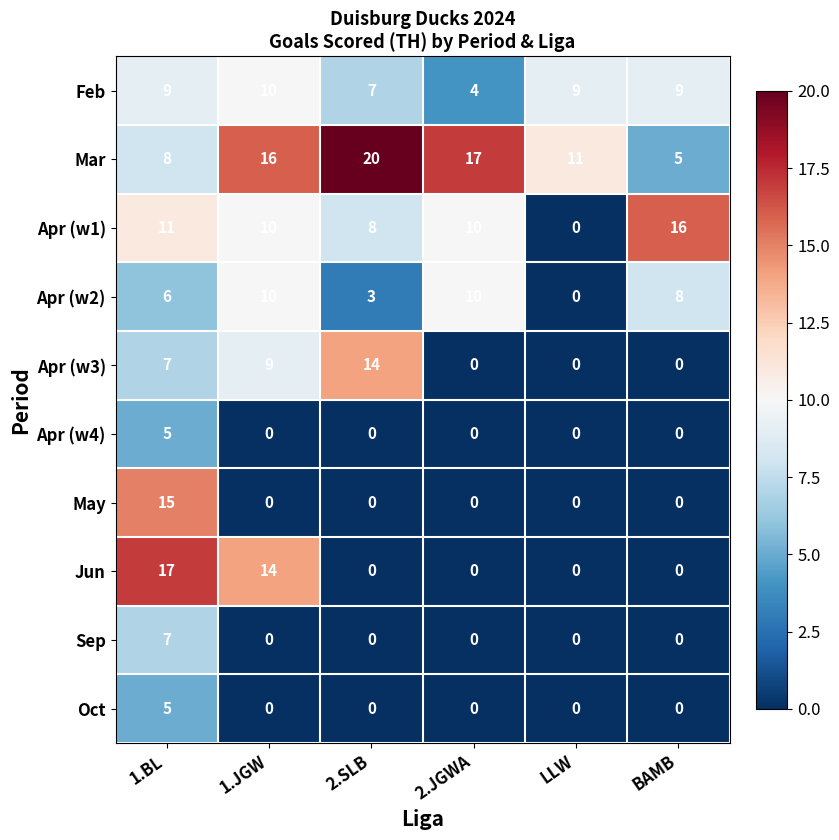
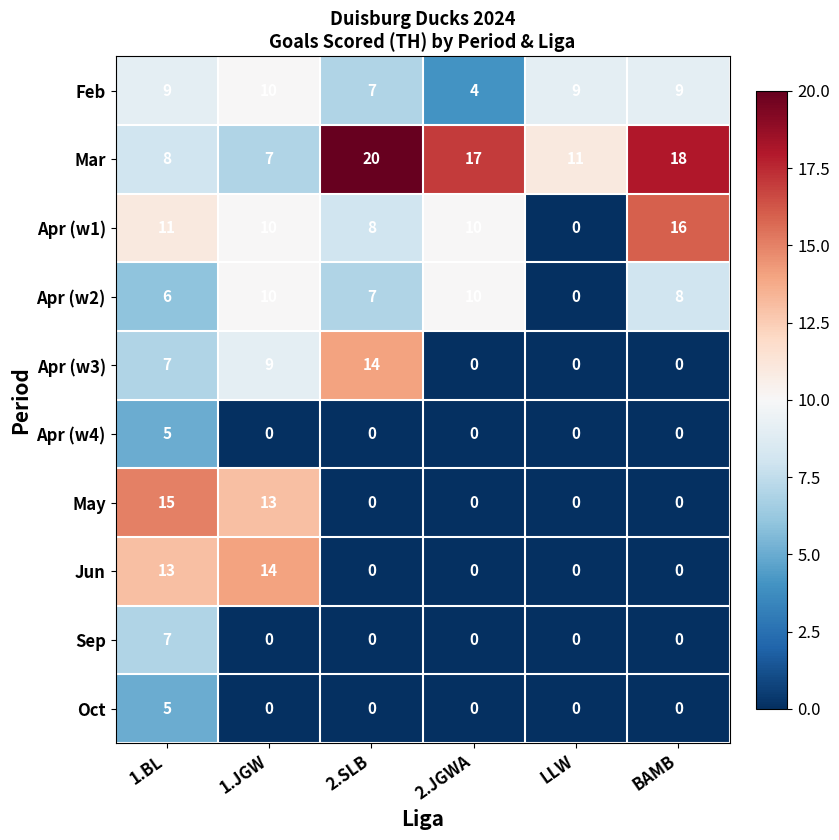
  {
    "Feb": {
      "2.SLB": 7,
      "2.JGWA": 4
    },
    "Mar": {
-     "1.JGW": 16,
+     "1.JGW": 7,
      "2.SLB": 20,
      "2.JGWA": 17,
-     "BAMB": 5
+     "BAMB": 18
    },
    "Apr (w1)": {
      "LLW": 0,
      "BAMB": 16
    },
    "Apr (w2)": {
      "1.BL": 6,
-     "2.SLB": 3,
+     "2.SLB": 7,
      "LLW": 0
    },
    "Apr (w3)": {
      "1.BL": 7,
      "2.SLB": 14,
      "2.JGWA": 0,
      "LLW": 0,
      "BAMB": 0
    },
    "Apr (w4)": {
      "1.BL": 5,
      "1.JGW": 0,
      "2.SLB": 0,
      "2.JGWA": 0,
      "LLW": 0,
      "BAMB": 0
    },
    "May": {
      "1.BL": 15,
-     "1.JGW": 0,
+     "1.JGW": 13,
      "2.SLB": 0,
      "2.JGWA": 0,
      "LLW": 0,
      "BAMB": 0
    },
    "Jun": {
-     "1.BL": 17,
+     "1.BL": 13,
      "1.JGW": 14,
      "2.SLB": 0,
      "2.JGWA": 0,
      "LLW": 0,
      "BAMB": 0
    },
    "Sep": {
      "1.BL": 7,
      "1.JGW": 0,
      "2.SLB": 0,
      "2.JGWA": 0,
      "LLW": 0,
      "BAMB": 0
    },
    "Oct": {
      "1.BL": 5,
      "1.JGW": 0,
      "2.SLB": 0,
      "2.JGWA": 0,
      "LLW": 0,
      "BAMB": 0
    }
  }
